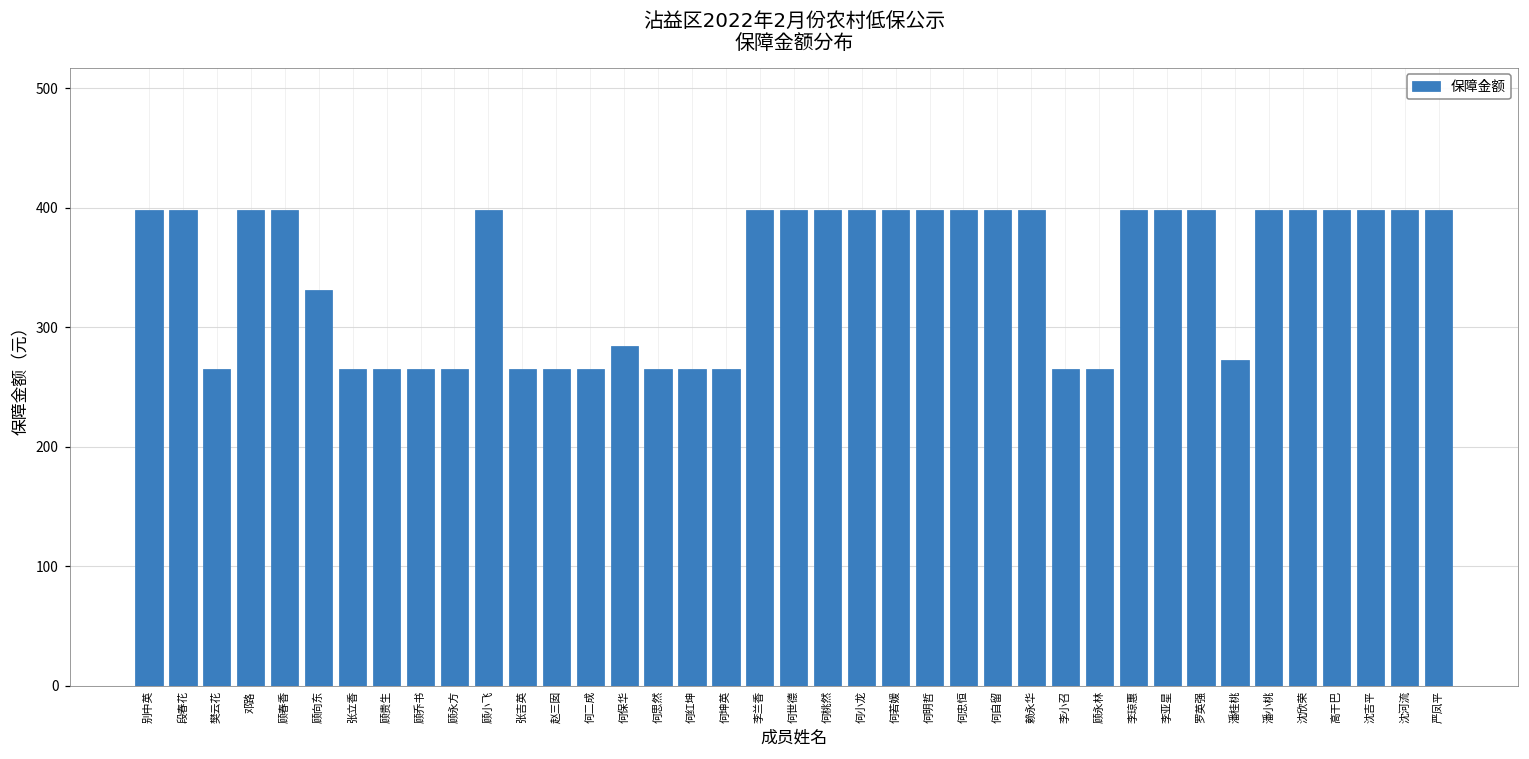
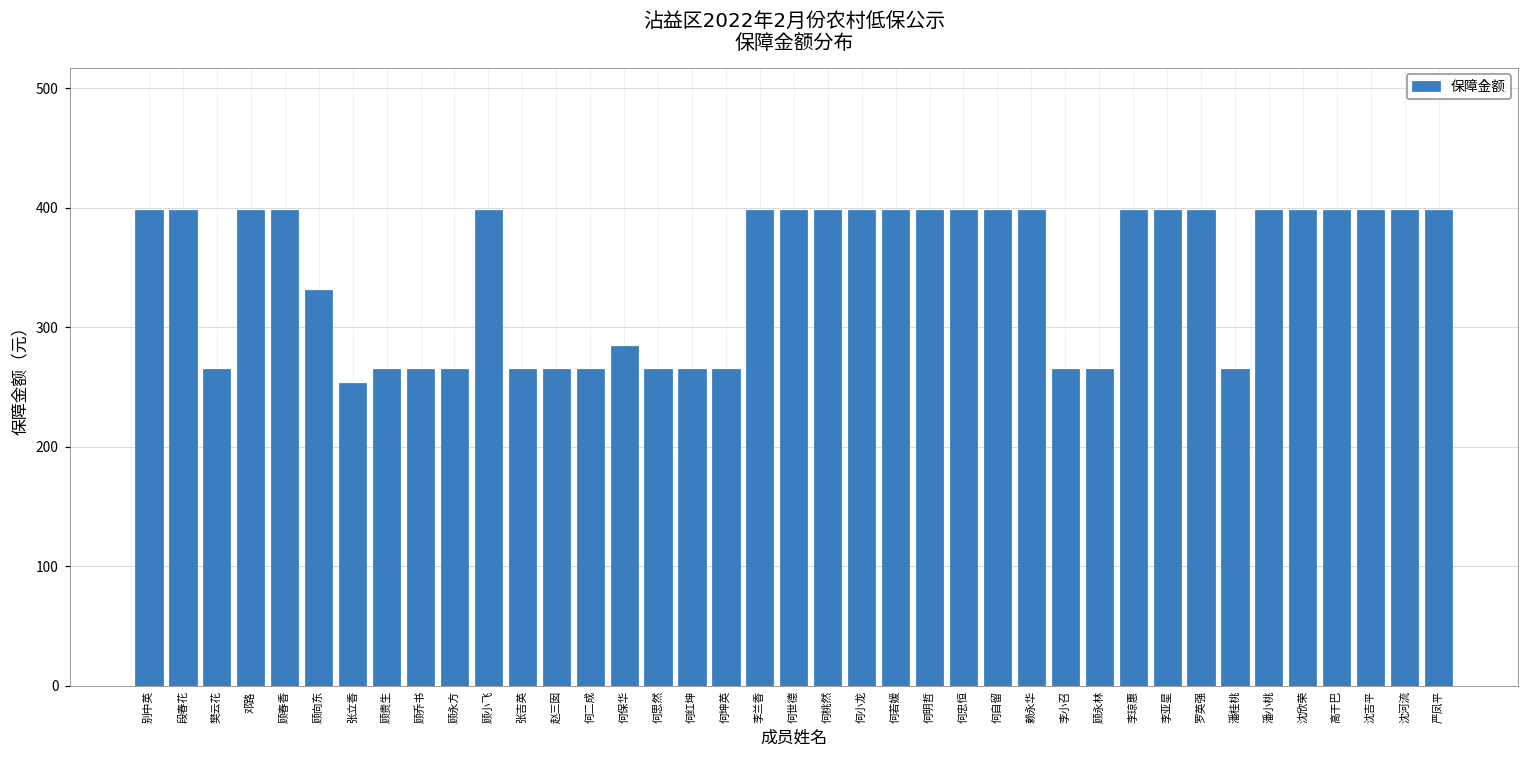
  {
    "别中英": 398,
    "段春花": 398,
    "樊云花": 265,
    "邓路": 398,
    "顾春香": 398,
    "顾向东": 331,
-   "张立香": 265,
+   "张立香": 253,
    "顾贵生": 265,
    "顾乔书": 265,
    "顾永方": 265,
    "顾小飞": 398,
    "张吉英": 265,
    "赵三囡": 265,
    "何二成": 265,
    "何保华": 284,
    "何思然": 265,
    "何红坤": 265,
    "何坤英": 265,
    "李兰香": 398,
    "何世德": 398,
    "何桃然": 398,
    "何小龙": 398,
    "何若媛": 398,
    "何明哲": 398,
    "何忠恒": 398,
    "何自留": 398,
    "赖永华": 398,
    "李小召": 265,
    "顾永林": 265,
    "李琼惠": 398,
    "李亚星": 398,
    "罗英强": 398,
-   "潘桂桃": 273,
+   "潘桂桃": 265,
    "潘小桃": 398,
    "沈欣荣": 398,
    "高干巴": 398,
    "沈吉平": 398,
    "沈河流": 398,
    "严凤平": 398
  }
